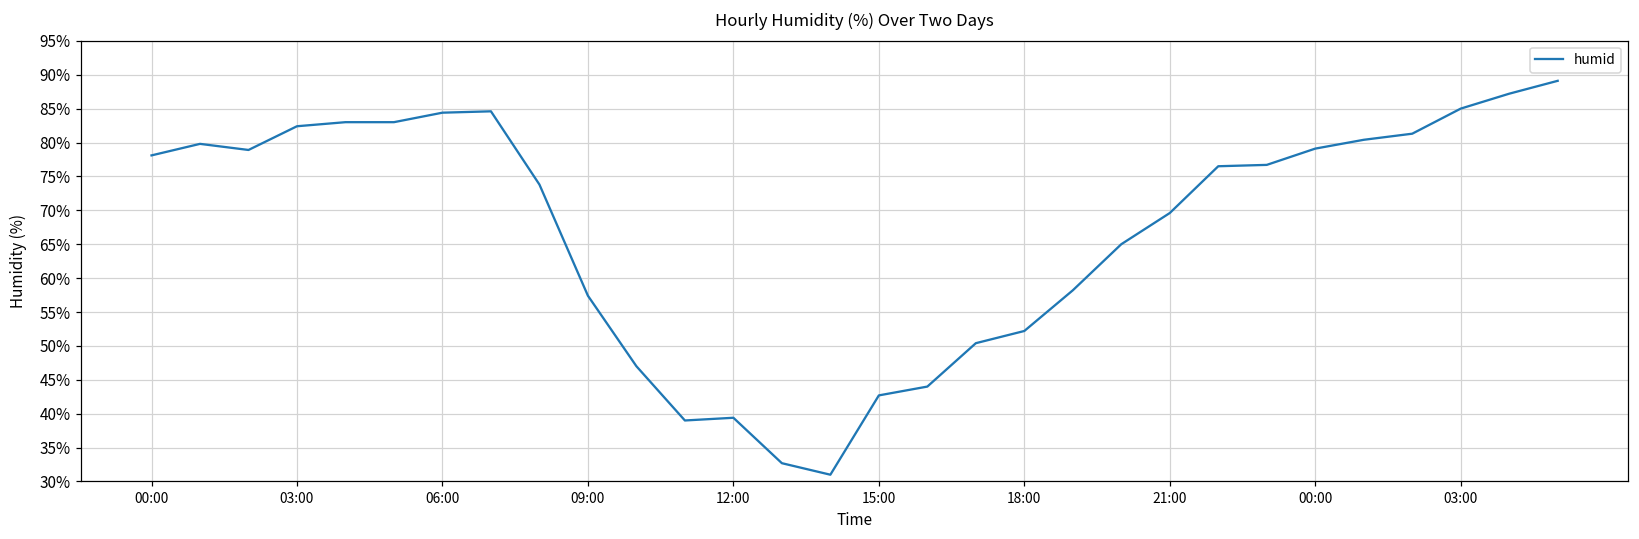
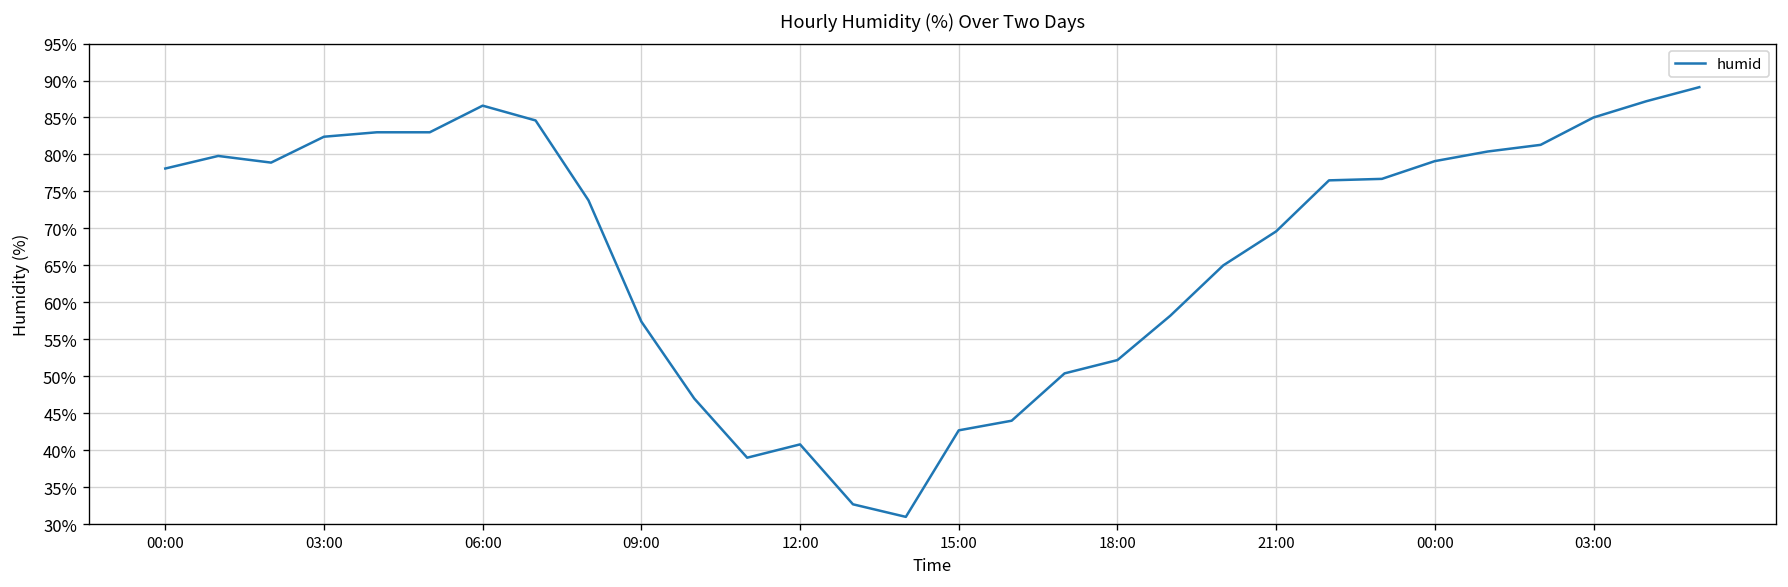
  {
-   "06:00": "84%",
+   "06:00": "87%",
    "09:00": "57%",
-   "12:00": "39%",
+   "12:00": "41%",
    "15:00": "43%",
    "18:00": "52%",
    "21:00": "70%"
  }
